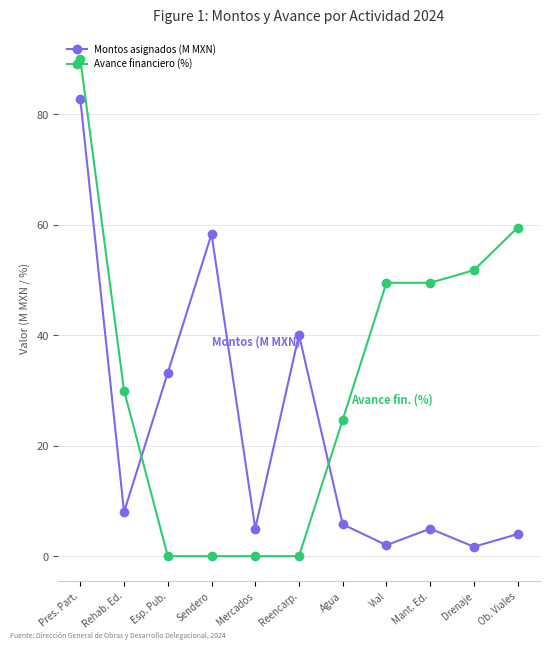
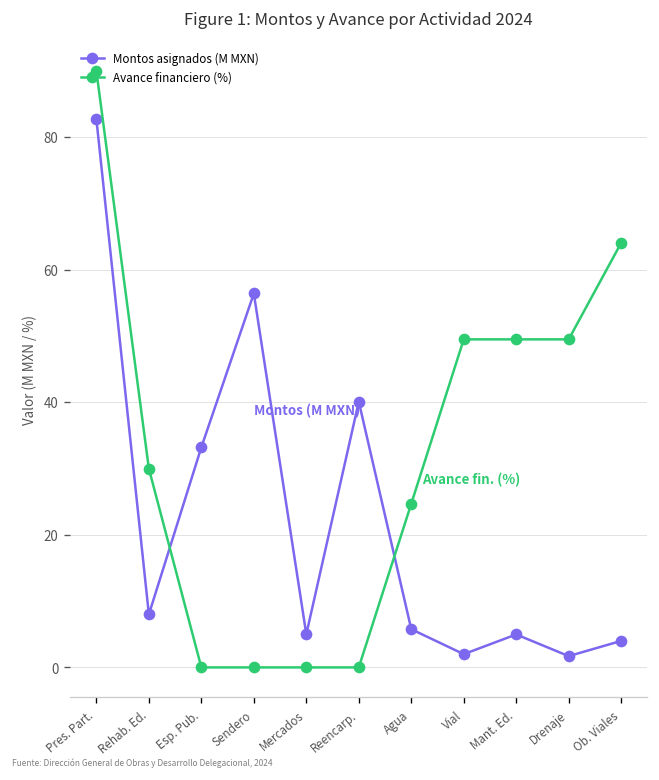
  {
    "Montos asignados (M MXN)": {
      "Pres. Part.": 83,
      "Rehab. Ed.": 8,
      "Esp. Pub.": 33,
-     "Sendero": 58,
+     "Sendero": 56,
      "Mercados": 5,
      "Reencarp.": 40,
      "Agua": 6,
      "Vial": 2,
      "Mant. Ed.": 5,
      "Drenaje": 2,
      "Ob. Viales": 4
    },
    "Avance financiero (%)": {
      "Pres. Part.": 90,
      "Rehab. Ed.": 30,
      "Esp. Pub.": 0,
      "Sendero": 0,
      "Mercados": 0,
      "Reencarp.": 0,
      "Agua": 25,
      "Vial": 50,
      "Mant. Ed.": 50,
-     "Drenaje": 52,
-     "Ob. Viales": 60
+     "Drenaje": 50,
+     "Ob. Viales": 64
    }
  }
